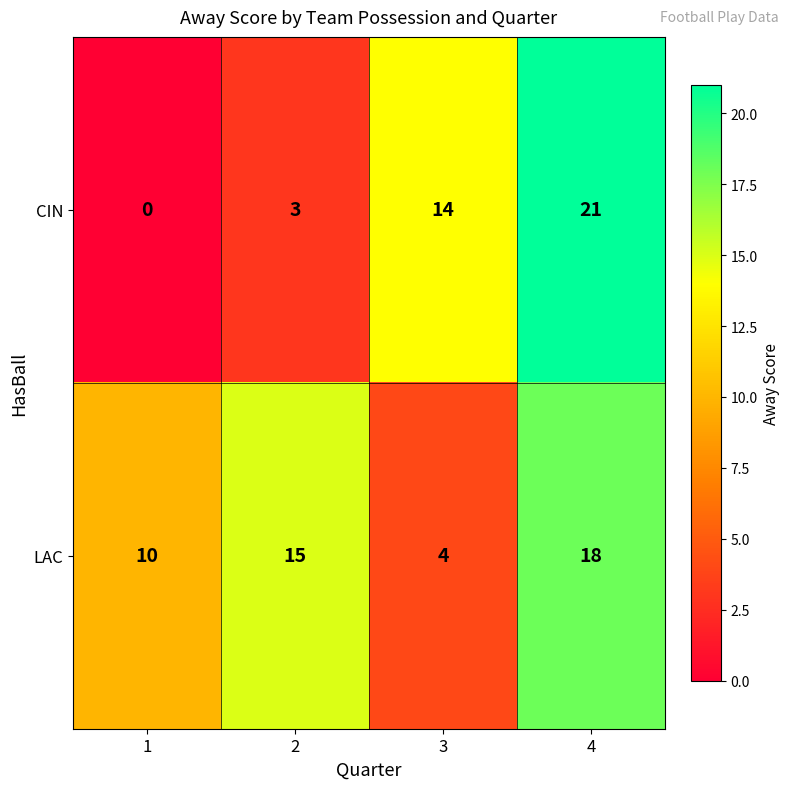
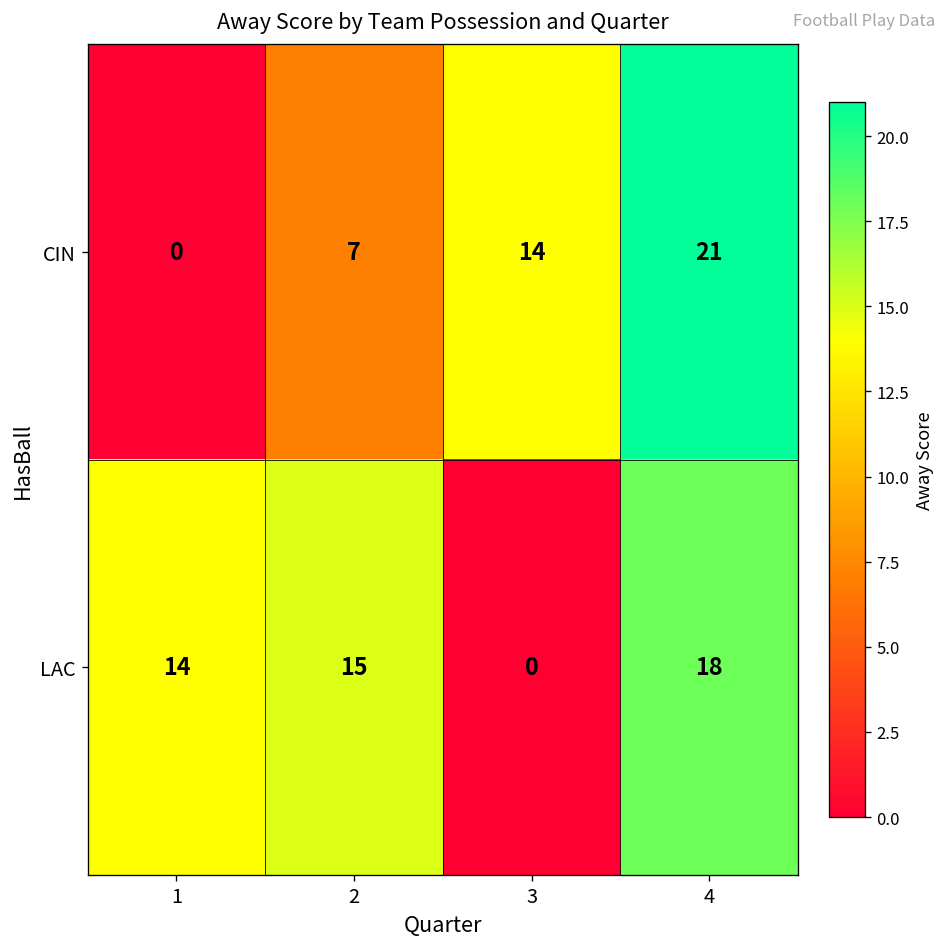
  {
    "CIN": {
      "1": 0,
-     "2": 3,
+     "2": 7,
      "3": 14,
      "4": 21
    },
    "LAC": {
-     "1": 10,
+     "1": 14,
      "2": 15,
-     "3": 4,
+     "3": 0,
      "4": 18
    }
  }
